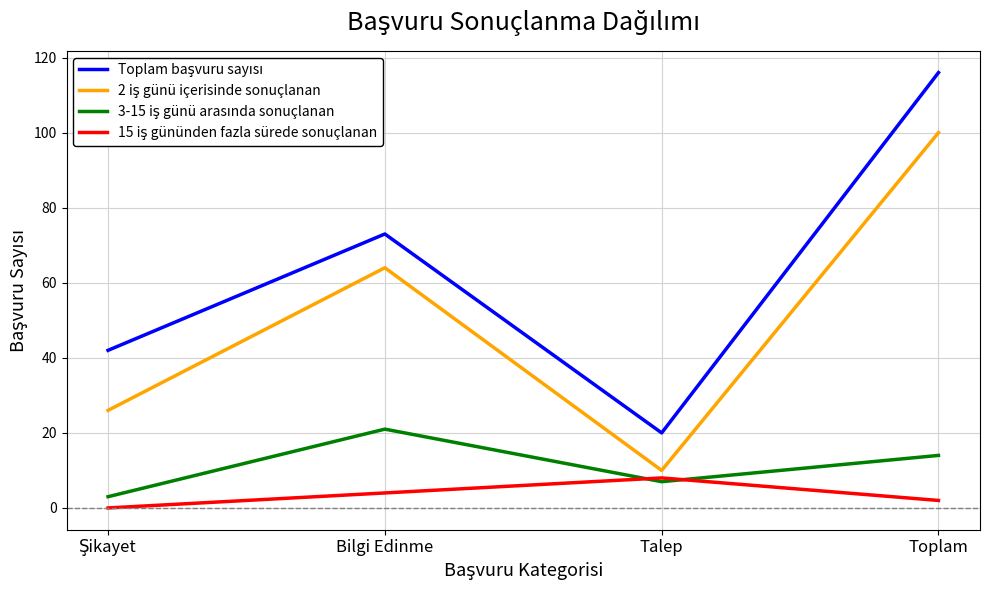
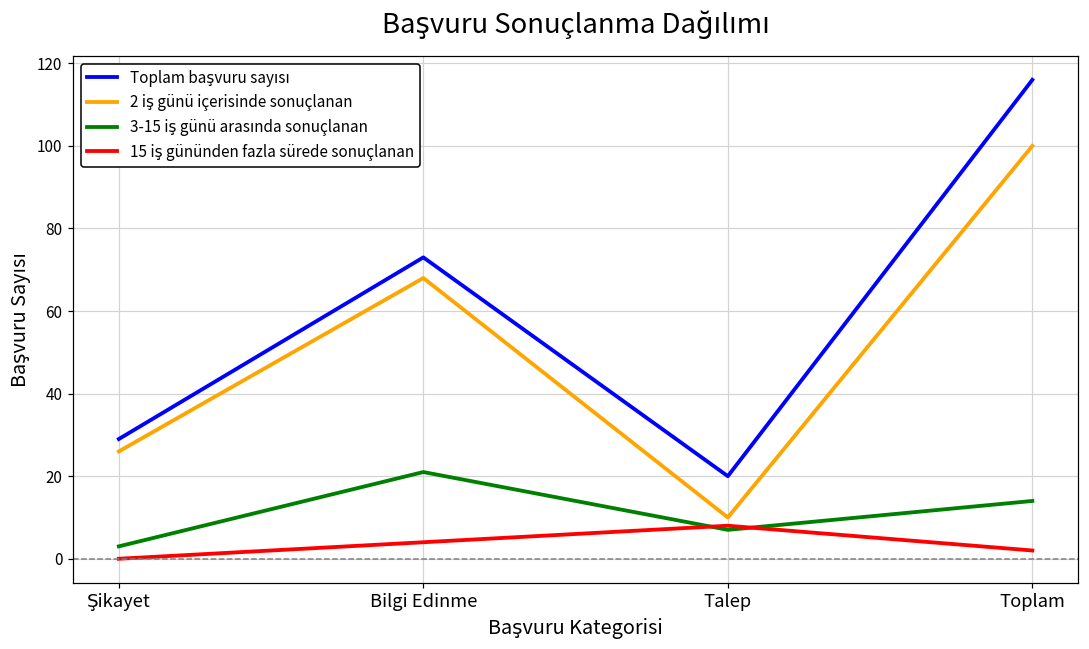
  {
    "Toplam başvuru sayısı": {
-     "Şikayet": 42,
+     "Şikayet": 29,
      "Bilgi Edinme": 73,
      "Talep": 20,
      "Toplam": 116
    },
    "2 iş günü içerisinde sonuçlanan": {
      "Şikayet": 26,
-     "Bilgi Edinme": 64,
+     "Bilgi Edinme": 68,
      "Talep": 10,
      "Toplam": 100
    },
    "3-15 iş günü arasında sonuçlanan": {
      "Şikayet": 3,
      "Bilgi Edinme": 21,
      "Talep": 7,
      "Toplam": 14
    },
    "15 iş gününden fazla sürede sonuçlanan": {
      "Şikayet": 0,
      "Bilgi Edinme": 4,
      "Talep": 8,
      "Toplam": 2
    }
  }
